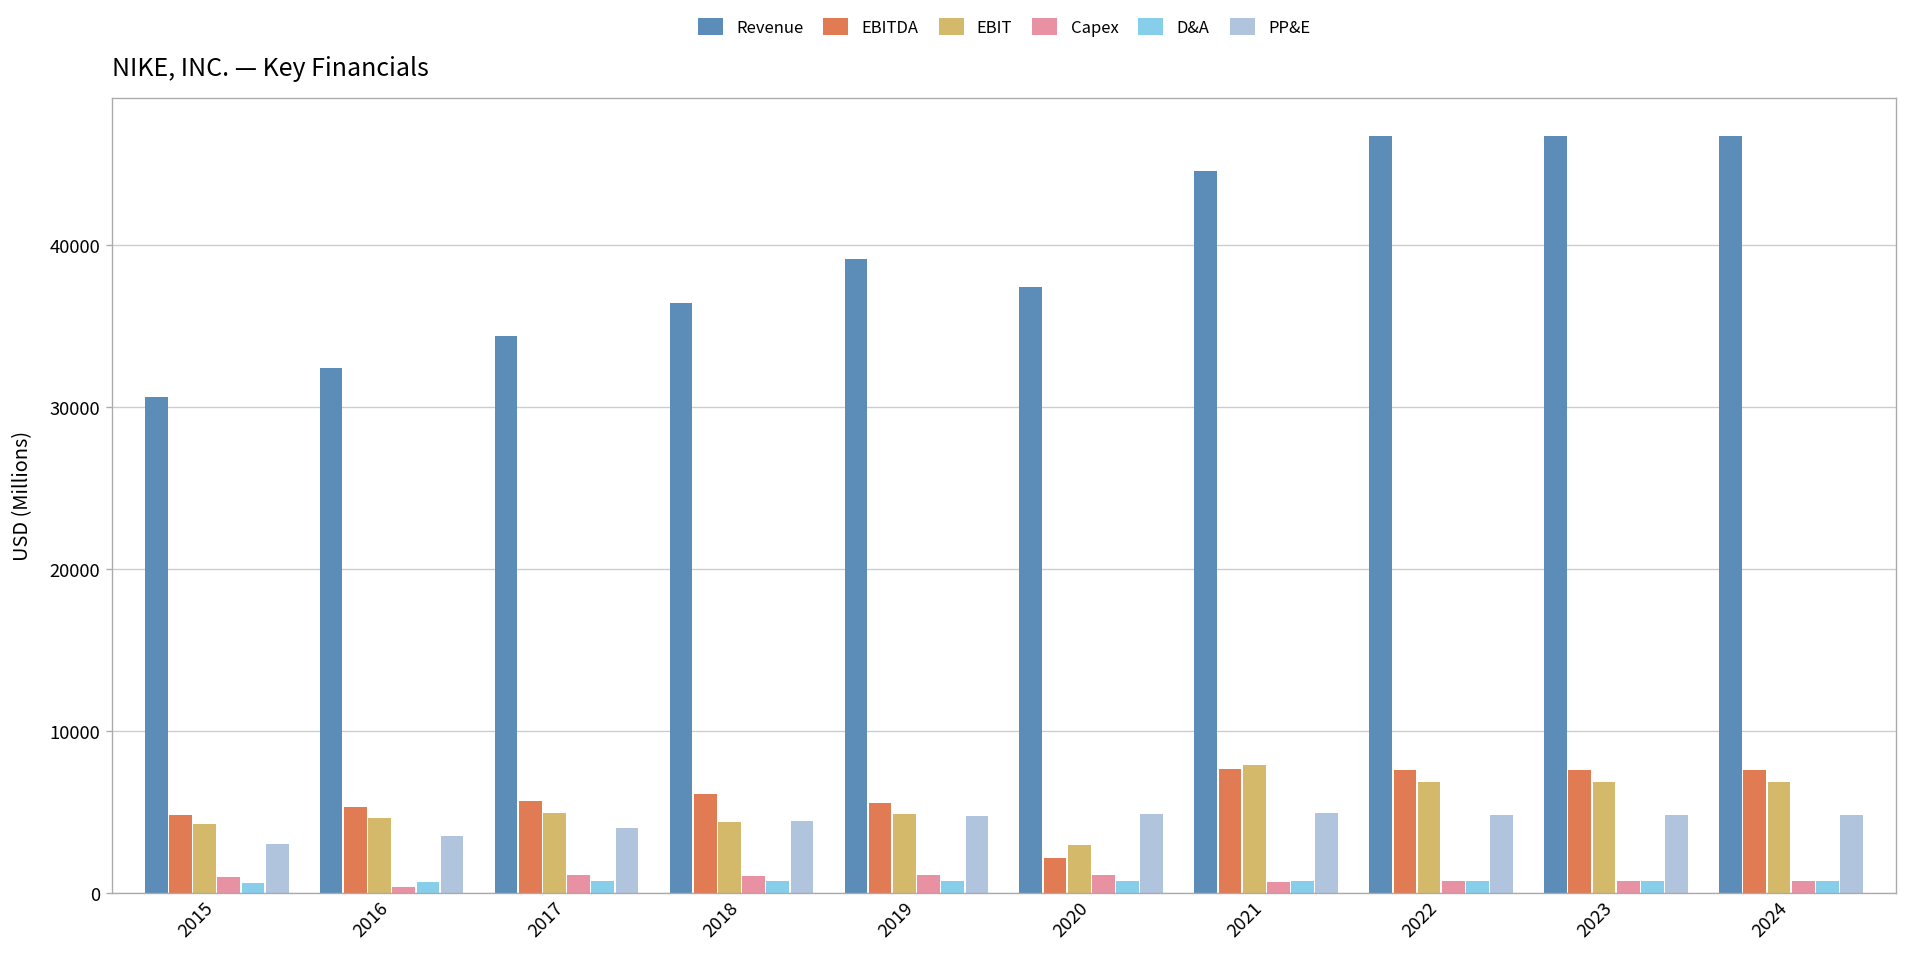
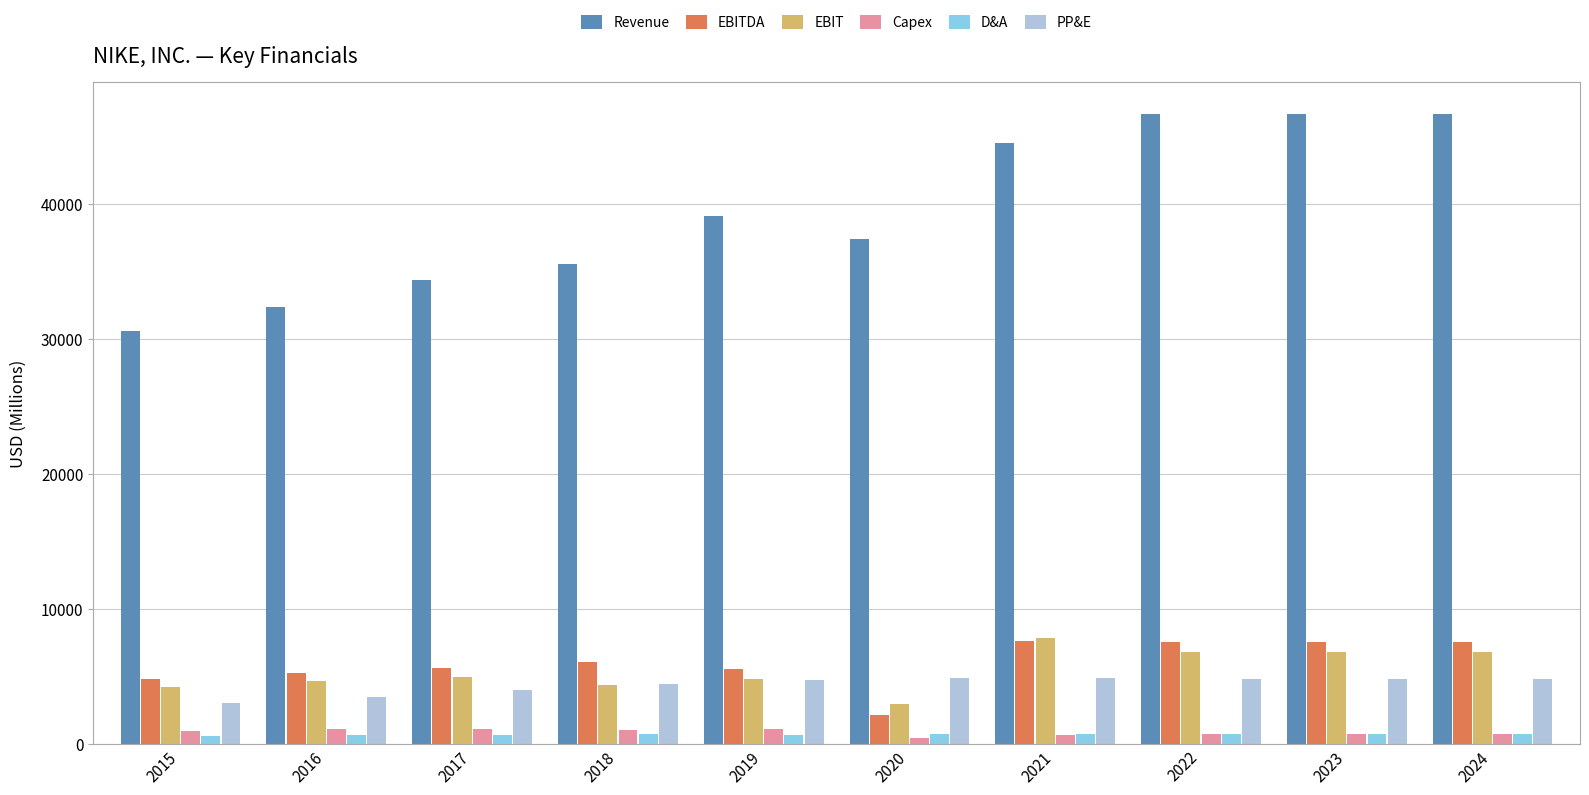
  {
    "Revenue": {
      "2015": 30600,
      "2016": 32400,
      "2017": 34400,
-     "2018": 36400,
+     "2018": 35600,
      "2019": 39100,
      "2020": 37400,
      "2021": 44500,
      "2022": 46700,
      "2023": 46700,
      "2024": 46700
    },
    "EBITDA": {
      "2015": 4800,
      "2016": 5300,
      "2017": 5700,
      "2018": 6100,
      "2019": 5600,
      "2020": 2200,
      "2021": 7700,
      "2022": 7600,
      "2023": 7600,
      "2024": 7600
    },
    "EBIT": {
      "2015": 4200,
      "2016": 4600,
      "2017": 4900,
      "2018": 4400,
      "2019": 4900,
      "2020": 3000,
      "2021": 7900,
      "2022": 6900,
      "2023": 6900,
      "2024": 6900
    },
    "Capex": {
      "2015": 1000,
-     "2016": 400,
+     "2016": 1100,
      "2017": 1100,
      "2018": 1000,
      "2019": 1100,
-     "2020": 1100,
+     "2020": 500,
      "2021": 700,
      "2022": 800,
      "2023": 800,
      "2024": 800
    }
  }
